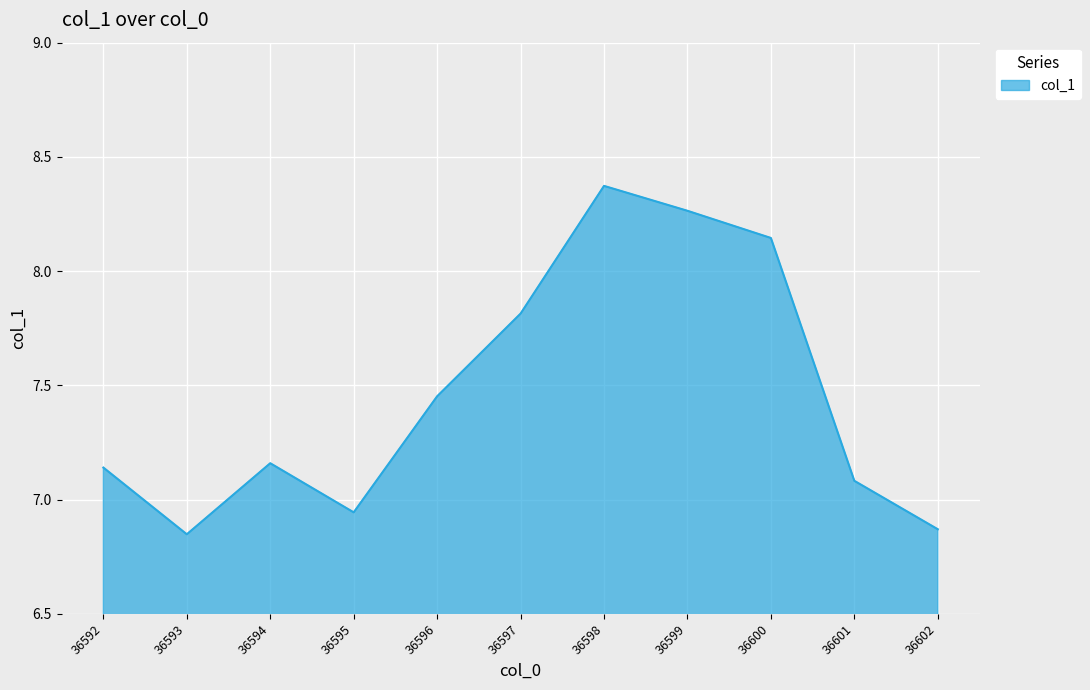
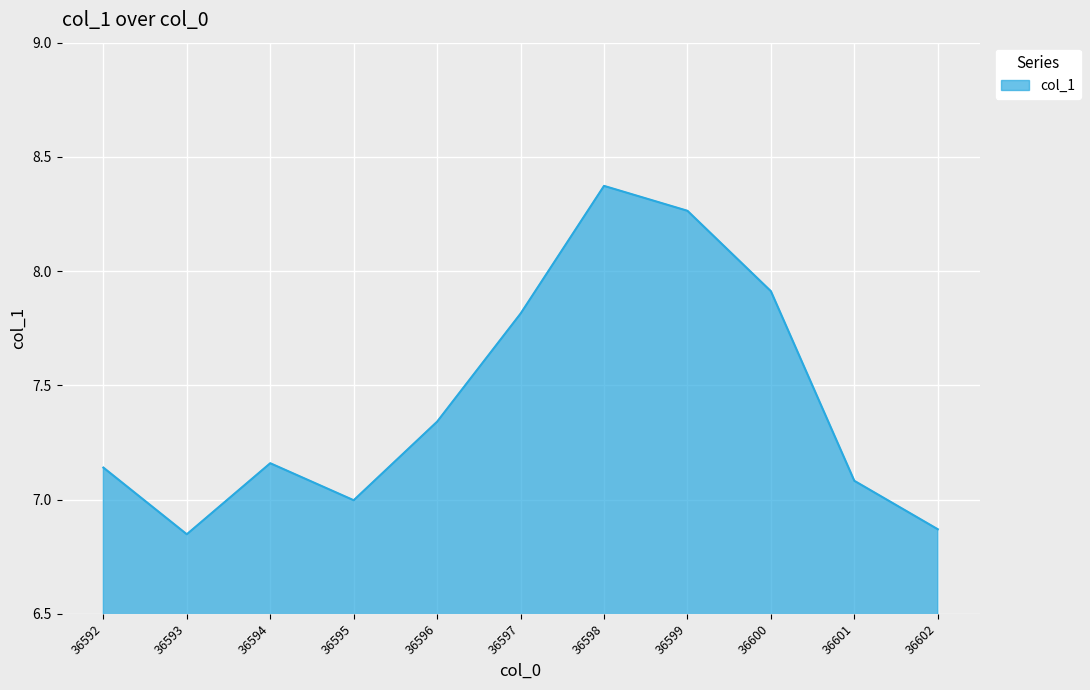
  {
    "36592": 7.14,
    "36593": 6.85,
    "36594": 7.16,
-   "36595": 6.94,
-   "36596": 7.45,
+   "36595": 7.00,
+   "36596": 7.34,
    "36597": 7.81,
    "36598": 8.37,
    "36599": 8.26,
-   "36600": 8.15,
+   "36600": 7.91,
    "36601": 7.08,
    "36602": 6.87
  }
